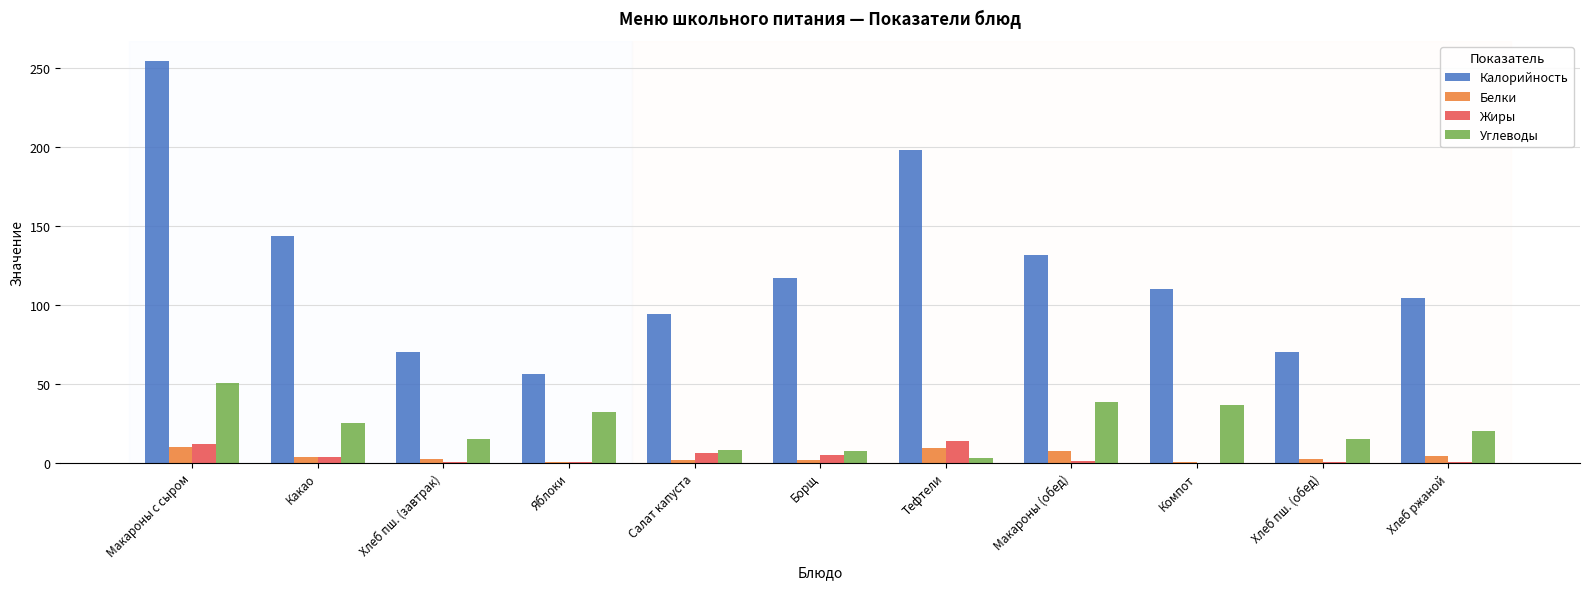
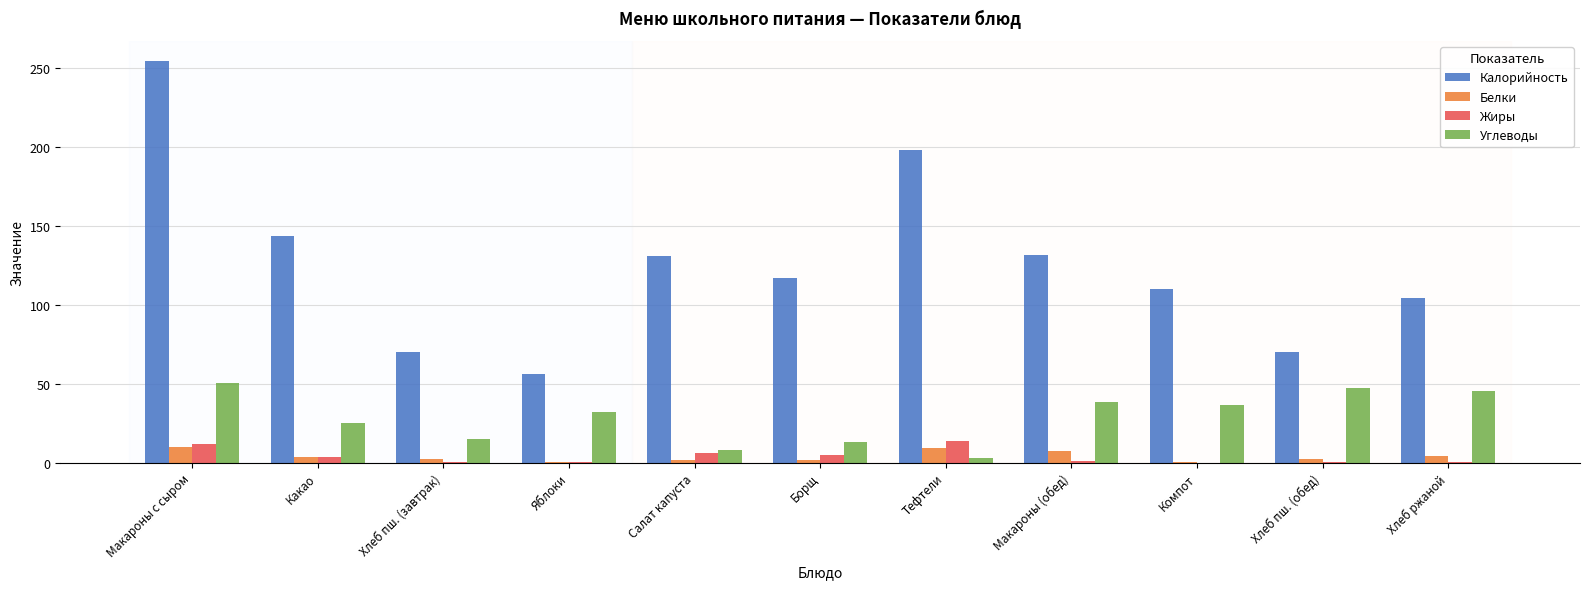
  {
    "Калорийность": {
      "Макароны с сыром": 255,
      "Какао": 144,
      "Хлеб пш. (завтрак)": 71,
      "Яблоки": 56,
-     "Салат капуста": 94,
+     "Салат капуста": 131,
      "Борщ": 117,
      "Тефтели": 199,
      "Макароны (обед)": 132,
      "Компот": 110,
      "Хлеб пш. (обед)": 71,
      "Хлеб ржаной": 104
    },
    "Углеводы": {
      "Макароны с сыром": 51,
      "Какао": 25,
      "Хлеб пш. (завтрак)": 15,
      "Яблоки": 32,
      "Салат капуста": 8,
-     "Борщ": 7,
+     "Борщ": 13,
      "Тефтели": 3,
      "Макароны (обед)": 39,
      "Компот": 37,
-     "Хлеб пш. (обед)": 15,
-     "Хлеб ржаной": 20
+     "Хлеб пш. (обед)": 47,
+     "Хлеб ржаной": 45
    }
  }
